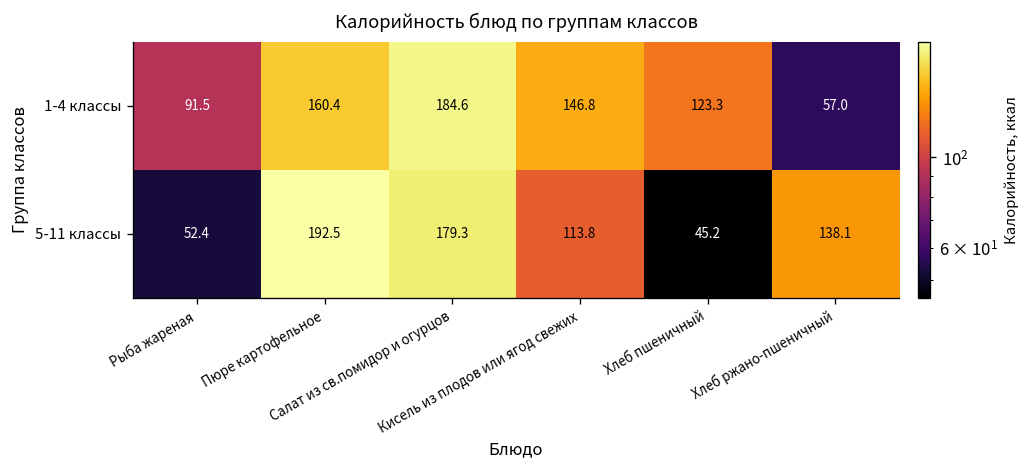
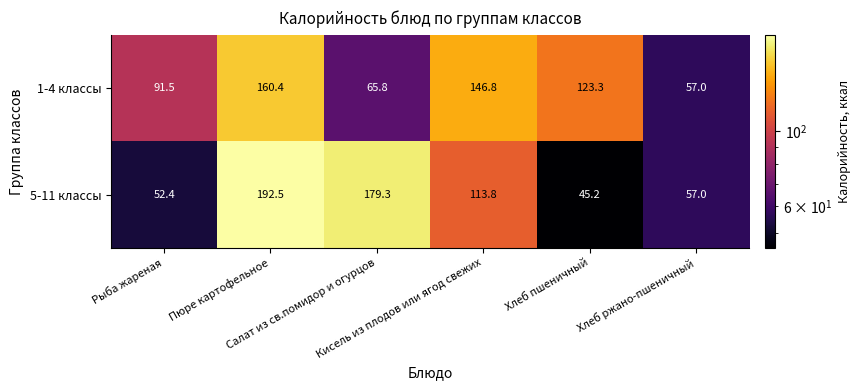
  {
    "1-4 классы": {
      "Рыба жареная": 91.5,
      "Пюре картофельное": 160.4,
-     "Салат из св.помидор и огурцов": 184.6,
+     "Салат из св.помидор и огурцов": 65.8,
      "Кисель из плодов или ягод свежих": 146.8,
      "Хлеб пшеничный": 123.3,
      "Хлеб ржано-пшеничный": 57.0
    },
    "5-11 классы": {
      "Рыба жареная": 52.4,
      "Пюре картофельное": 192.5,
      "Салат из св.помидор и огурцов": 179.3,
      "Кисель из плодов или ягод свежих": 113.8,
      "Хлеб пшеничный": 45.2,
-     "Хлеб ржано-пшеничный": 138.1
+     "Хлеб ржано-пшеничный": 57.0
    }
  }
